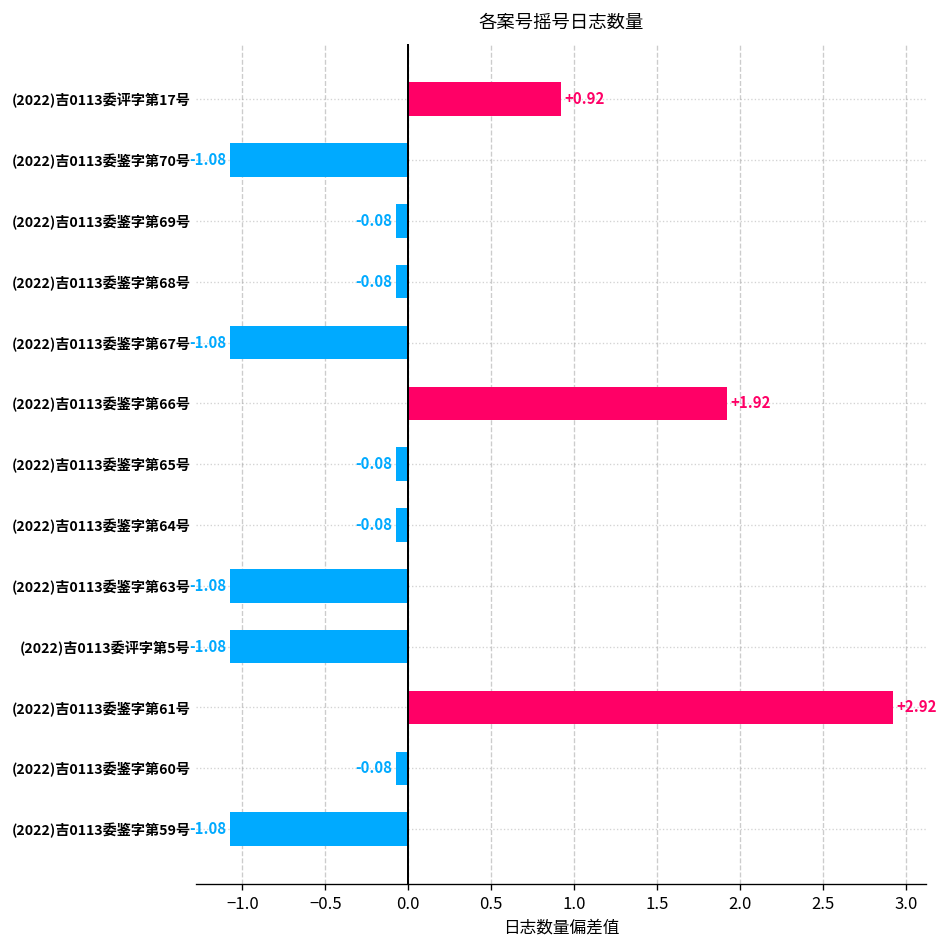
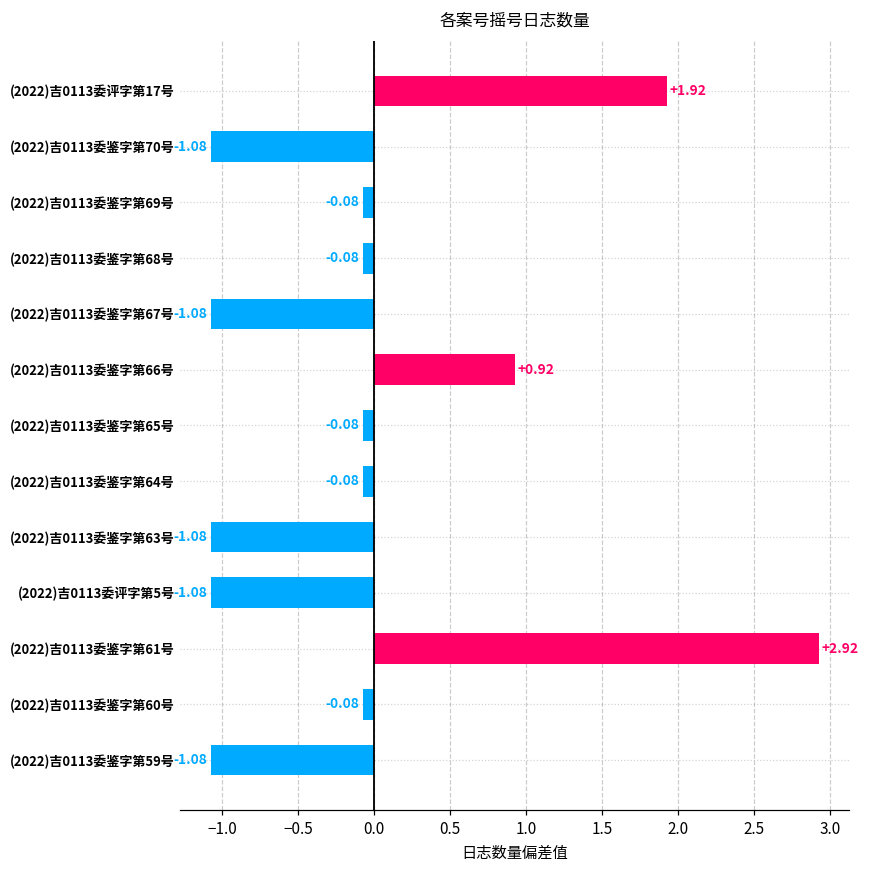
  {
-   "(2022)吉0113委评字第17号": "+0.92",
+   "(2022)吉0113委评字第17号": "+1.92",
    "(2022)吉0113委鉴字第70号": "-1.08",
    "(2022)吉0113委鉴字第69号": "-0.08",
    "(2022)吉0113委鉴字第68号": "-0.08",
    "(2022)吉0113委鉴字第67号": "-1.08",
-   "(2022)吉0113委鉴字第66号": "+1.92",
+   "(2022)吉0113委鉴字第66号": "+0.92",
    "(2022)吉0113委鉴字第65号": "-0.08",
    "(2022)吉0113委鉴字第64号": "-0.08",
    "(2022)吉0113委鉴字第63号": "-1.08",
    "(2022)吉0113委评字第5号": "-1.08",
    "(2022)吉0113委鉴字第61号": "+2.92",
    "(2022)吉0113委鉴字第60号": "-0.08",
    "(2022)吉0113委鉴字第59号": "-1.08"
  }
